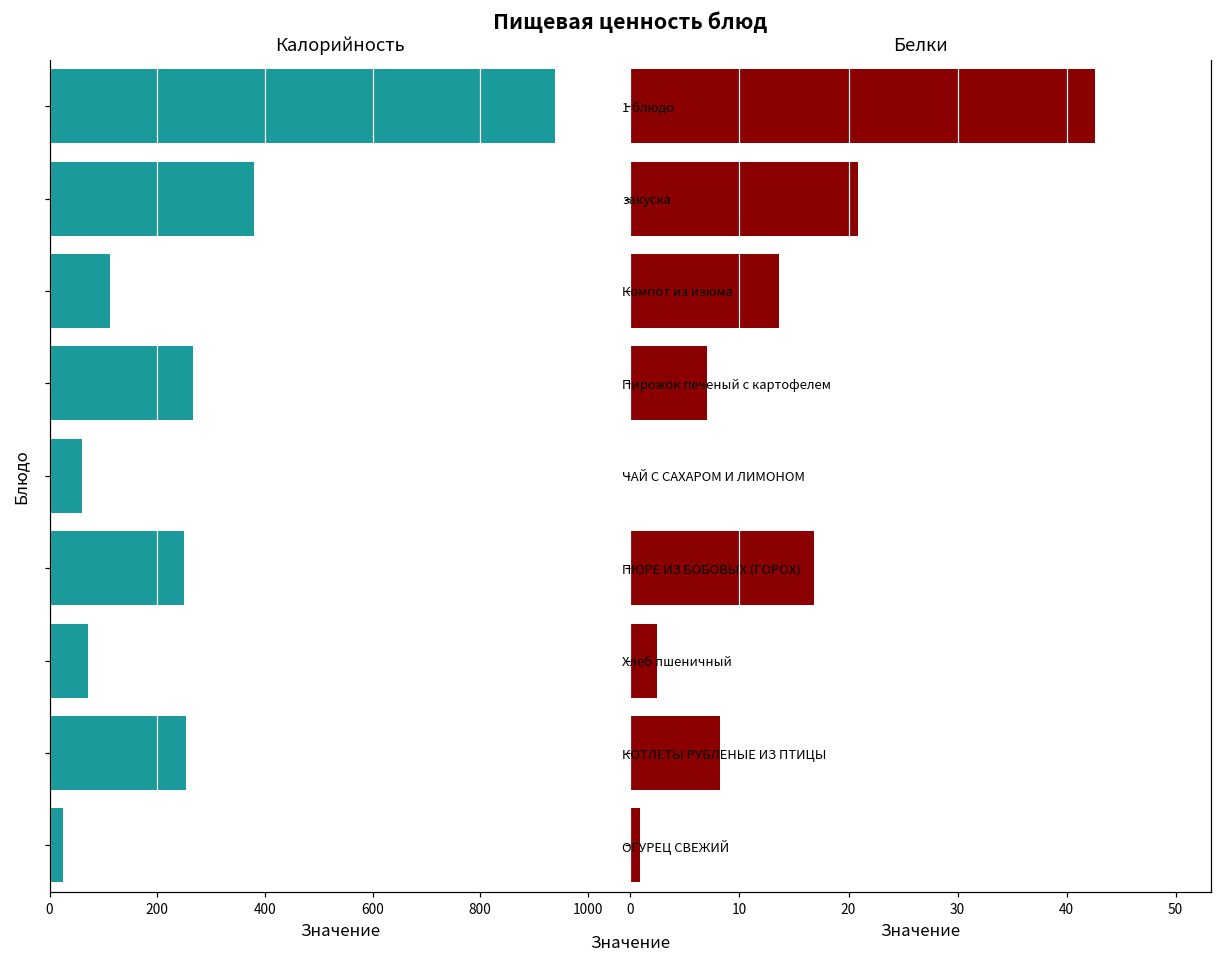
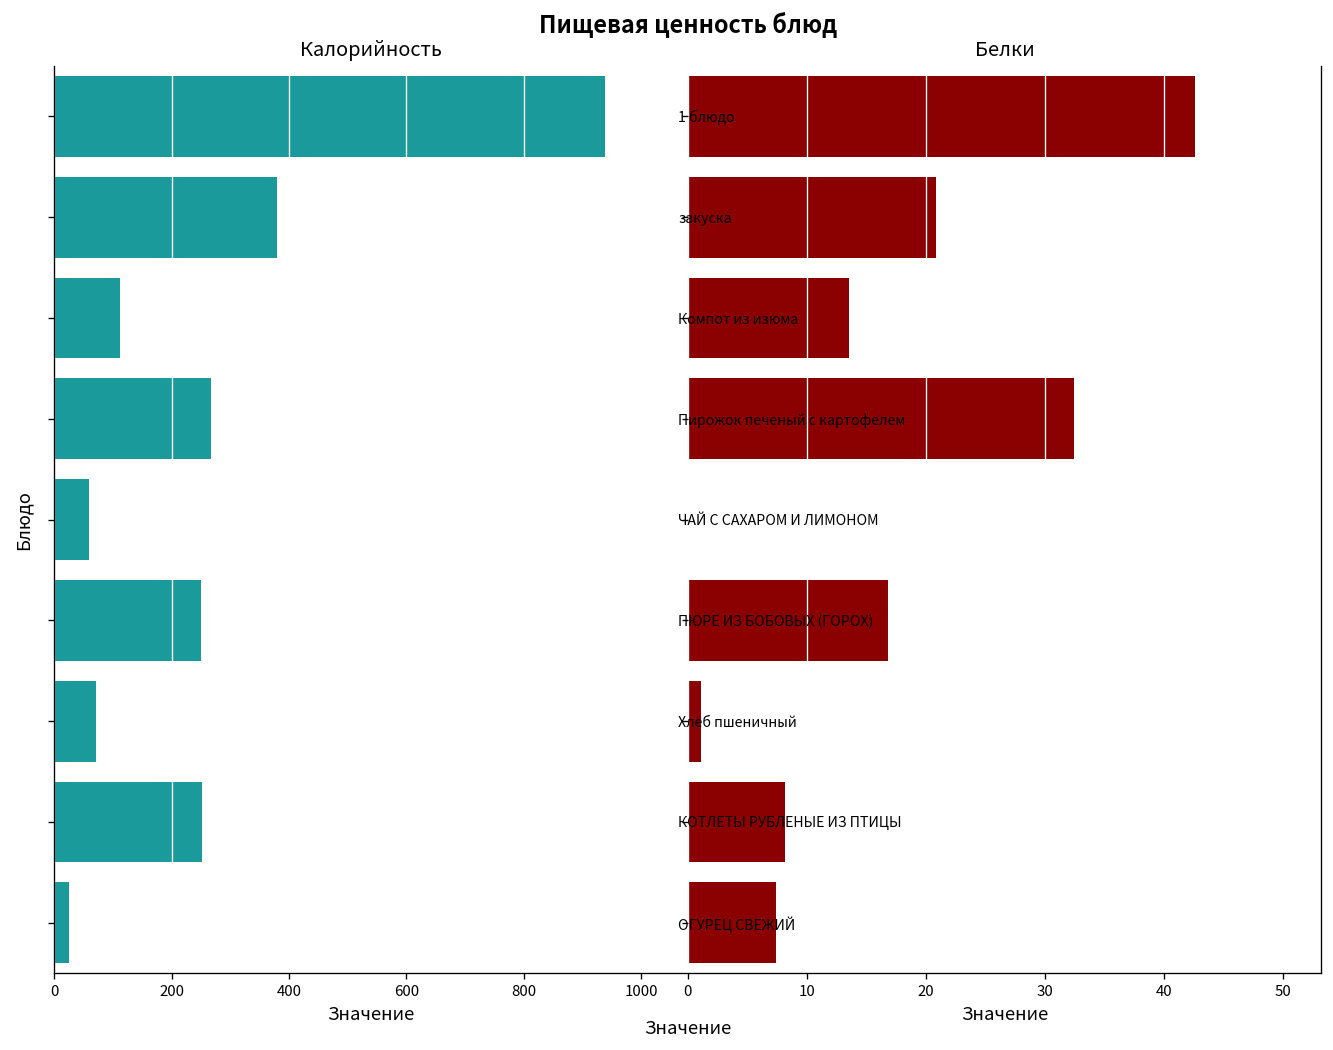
  {
    "Белки": {
      "1 блюдо": 43,
      "закуска": 21,
      "Компот из изюма": 14,
-     "Пирожок печеный с картофелем": 7,
+     "Пирожок печеный с картофелем": 33,
      "ЧАЙ С САХАРОМ И ЛИМОНОМ": 0,
      "ПЮРЕ ИЗ БОБОВЫХ (ГОРОХ)": 17,
-     "Хлеб пшеничный": 2,
+     "Хлеб пшеничный": 1,
      "КОТЛЕТЫ РУБЛЕНЫЕ ИЗ ПТИЦЫ": 8,
-     "ОГУРЕЦ СВЕЖИЙ": 1
+     "ОГУРЕЦ СВЕЖИЙ": 7
    }
  }
